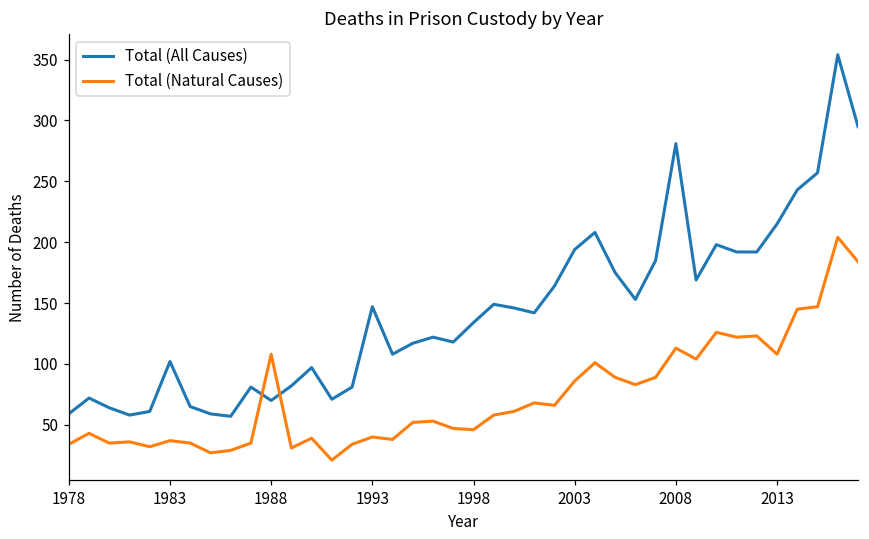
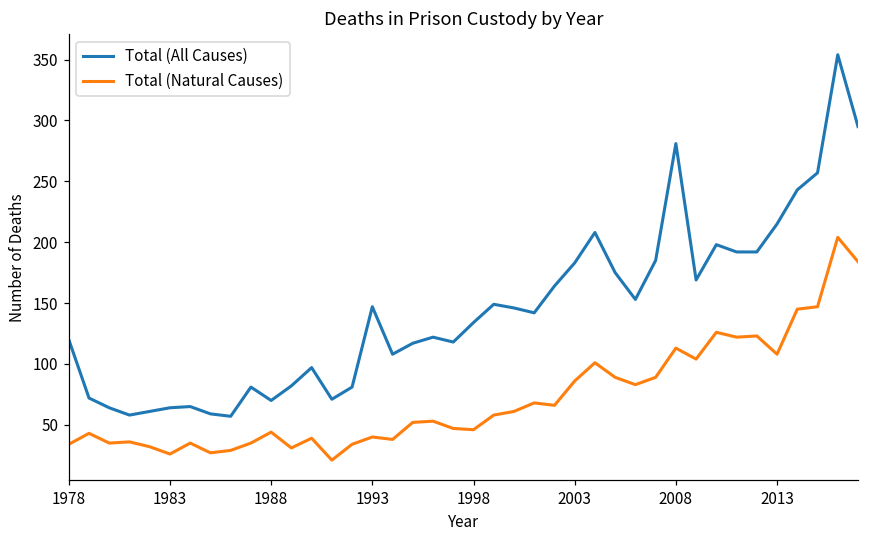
  {
    "Total (All Causes)": {
-     "1978": 59,
-     "1983": 102,
+     "1978": 120,
+     "1983": 64,
      "1988": 70,
      "1993": 147,
      "1998": 134,
-     "2003": 194,
+     "2003": 183,
      "2008": 281,
      "2013": 215
    },
    "Total (Natural Causes)": {
      "1978": 34,
-     "1983": 37,
-     "1988": 108,
+     "1983": 26,
+     "1988": 44,
      "1993": 40,
      "1998": 46,
      "2003": 86,
      "2008": 113,
      "2013": 108
    }
  }
